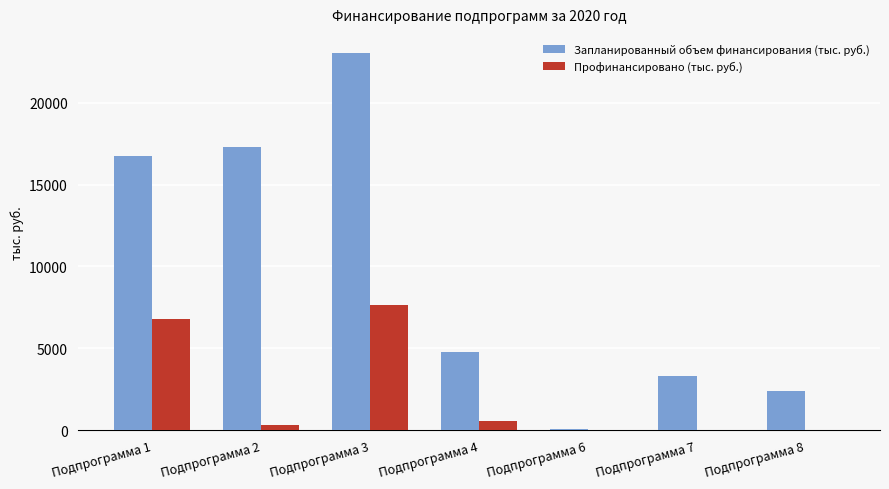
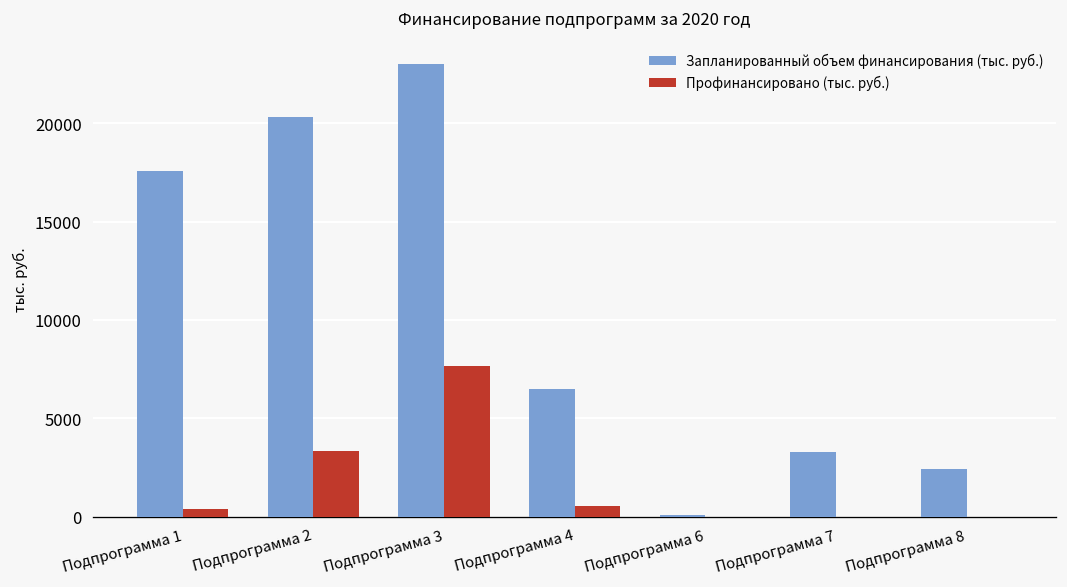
  {
    "Запланированный объем финансирования (тыс. руб.)": {
-     "Подпрограмма 1": 16700,
-     "Подпрограмма 2": 17300,
+     "Подпрограмма 1": 17600,
+     "Подпрограмма 2": 20300,
      "Подпрограмма 3": 23000,
-     "Подпрограмма 4": 4800,
+     "Подпрограмма 4": 6500,
      "Подпрограмма 7": 3300,
      "Подпрограмма 8": 2400
    },
    "Профинансировано (тыс. руб.)": {
-     "Подпрограмма 1": 6800,
-     "Подпрограмма 2": 300,
+     "Подпрограмма 1": 400,
+     "Подпрограмма 2": 3400,
      "Подпрограмма 3": 7700,
      "Подпрограмма 4": 500,
      "Подпрограмма 7": 0,
      "Подпрограмма 8": 0
    }
  }
